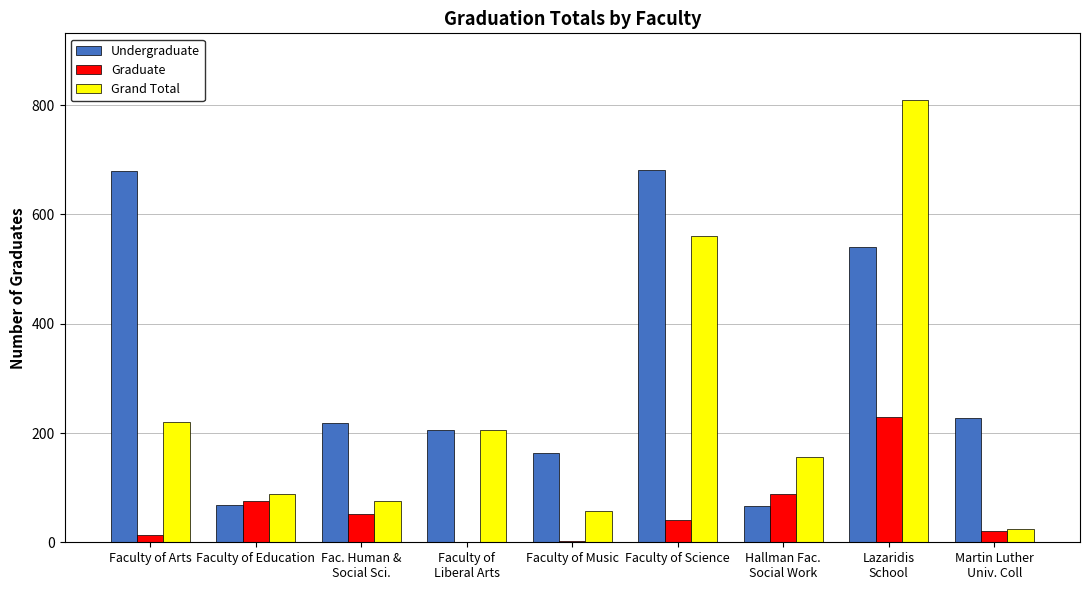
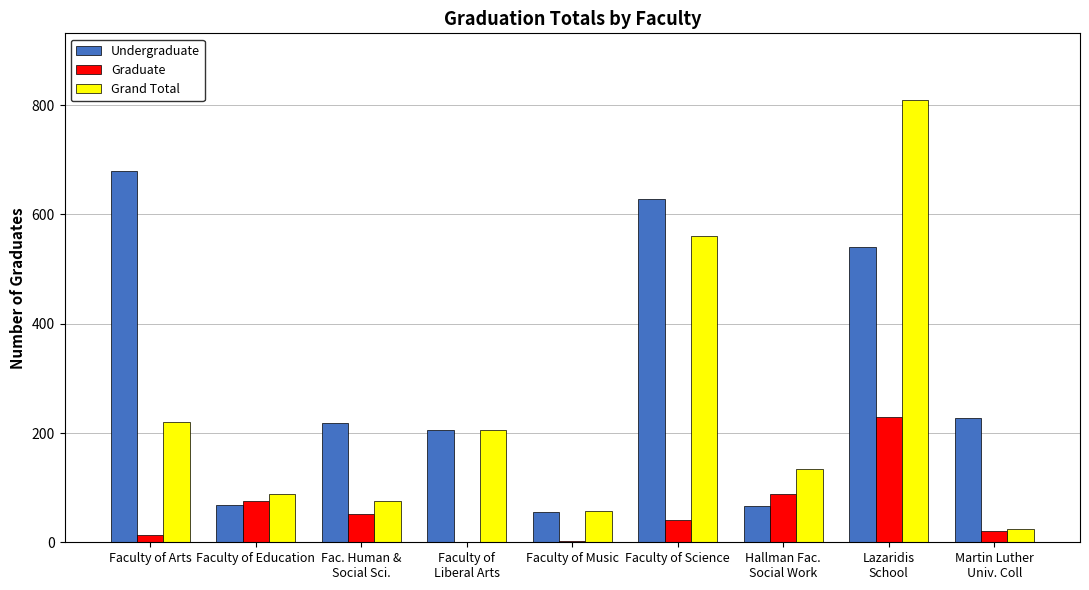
  {
    "Undergraduate": {
      "Faculty of Arts": 680,
      "Faculty of Education": 70,
      "Fac. Human & Social Sci.": 220,
      "Faculty of Liberal Arts": 210,
-     "Faculty of Music": 160,
-     "Faculty of Science": 680,
+     "Faculty of Music": 60,
+     "Faculty of Science": 630,
      "Hallman Fac. Social Work": 70,
      "Lazaridis School": 540,
      "Martin Luther Univ. Coll": 230
    },
    "Graduate": {
      "Faculty of Arts": 10,
      "Faculty of Education": 80,
      "Fac. Human & Social Sci.": 50,
      "Faculty of Liberal Arts": 0,
      "Faculty of Science": 40,
      "Hallman Fac. Social Work": 90,
      "Lazaridis School": 230,
      "Martin Luther Univ. Coll": 20
    },
    "Grand Total": {
      "Faculty of Arts": 220,
      "Faculty of Education": 90,
      "Fac. Human & Social Sci.": 80,
      "Faculty of Liberal Arts": 210,
      "Faculty of Music": 60,
      "Faculty of Science": 560,
-     "Hallman Fac. Social Work": 160,
+     "Hallman Fac. Social Work": 140,
      "Lazaridis School": 810,
      "Martin Luther Univ. Coll": 30
    }
  }
